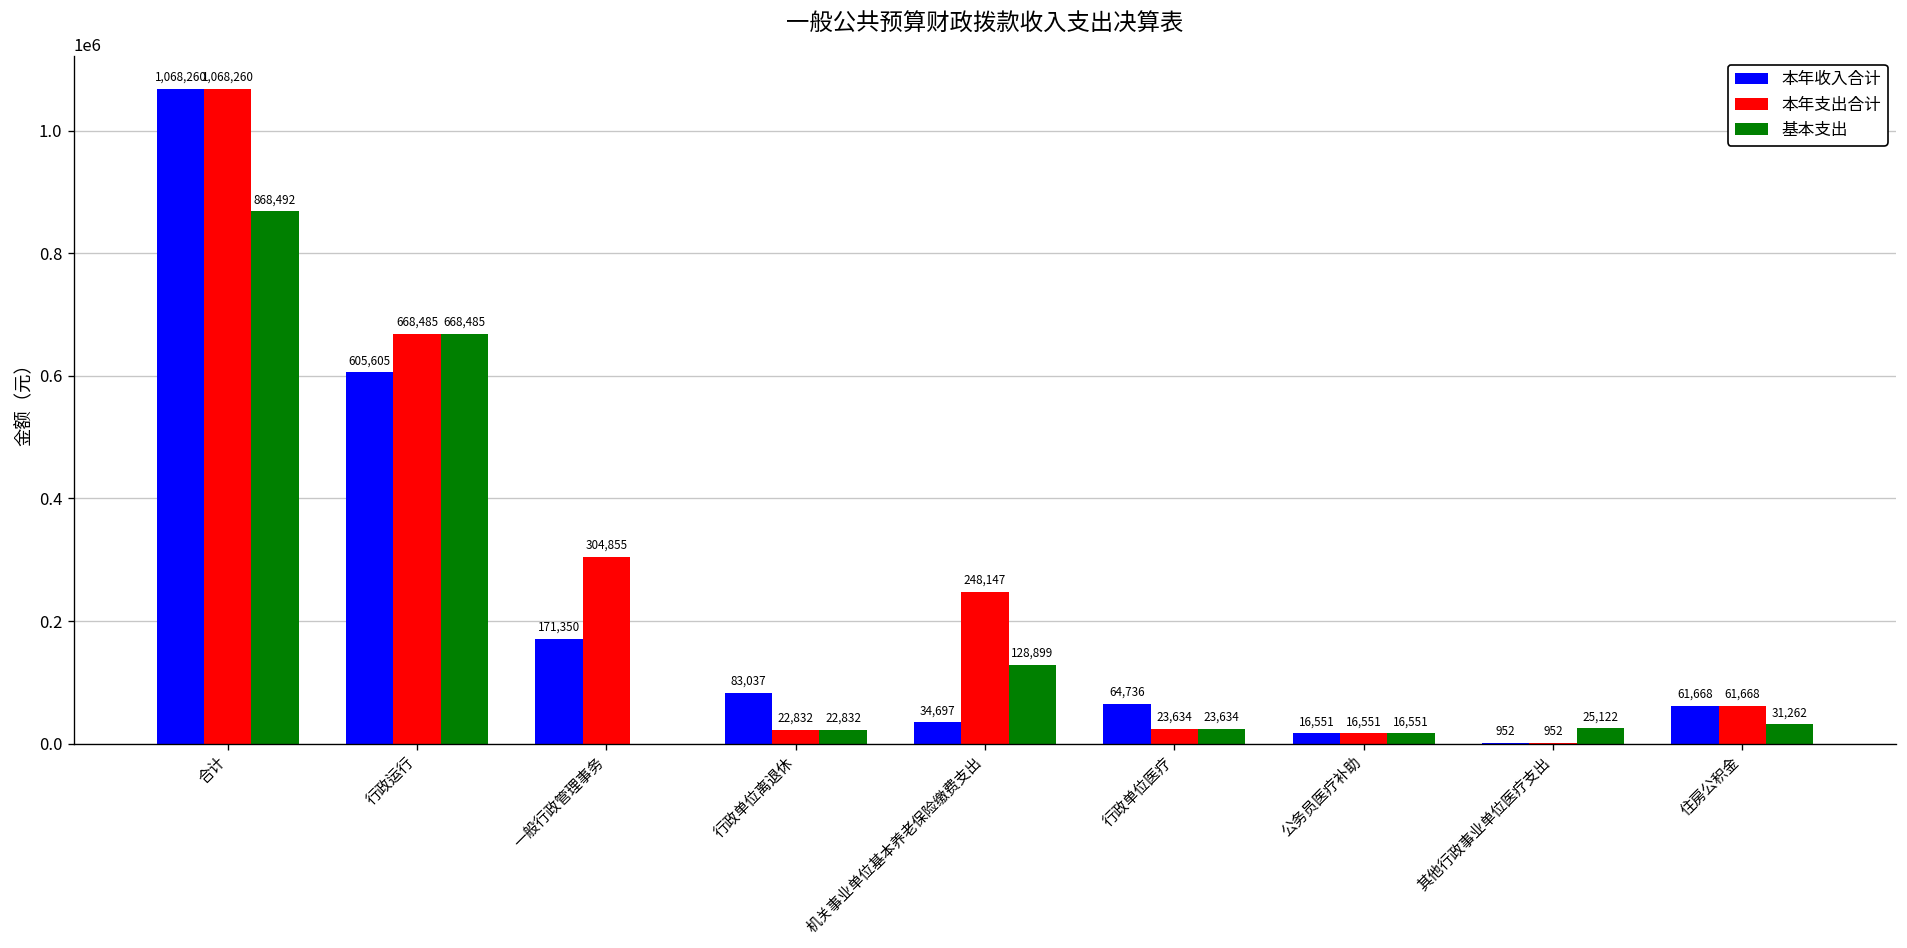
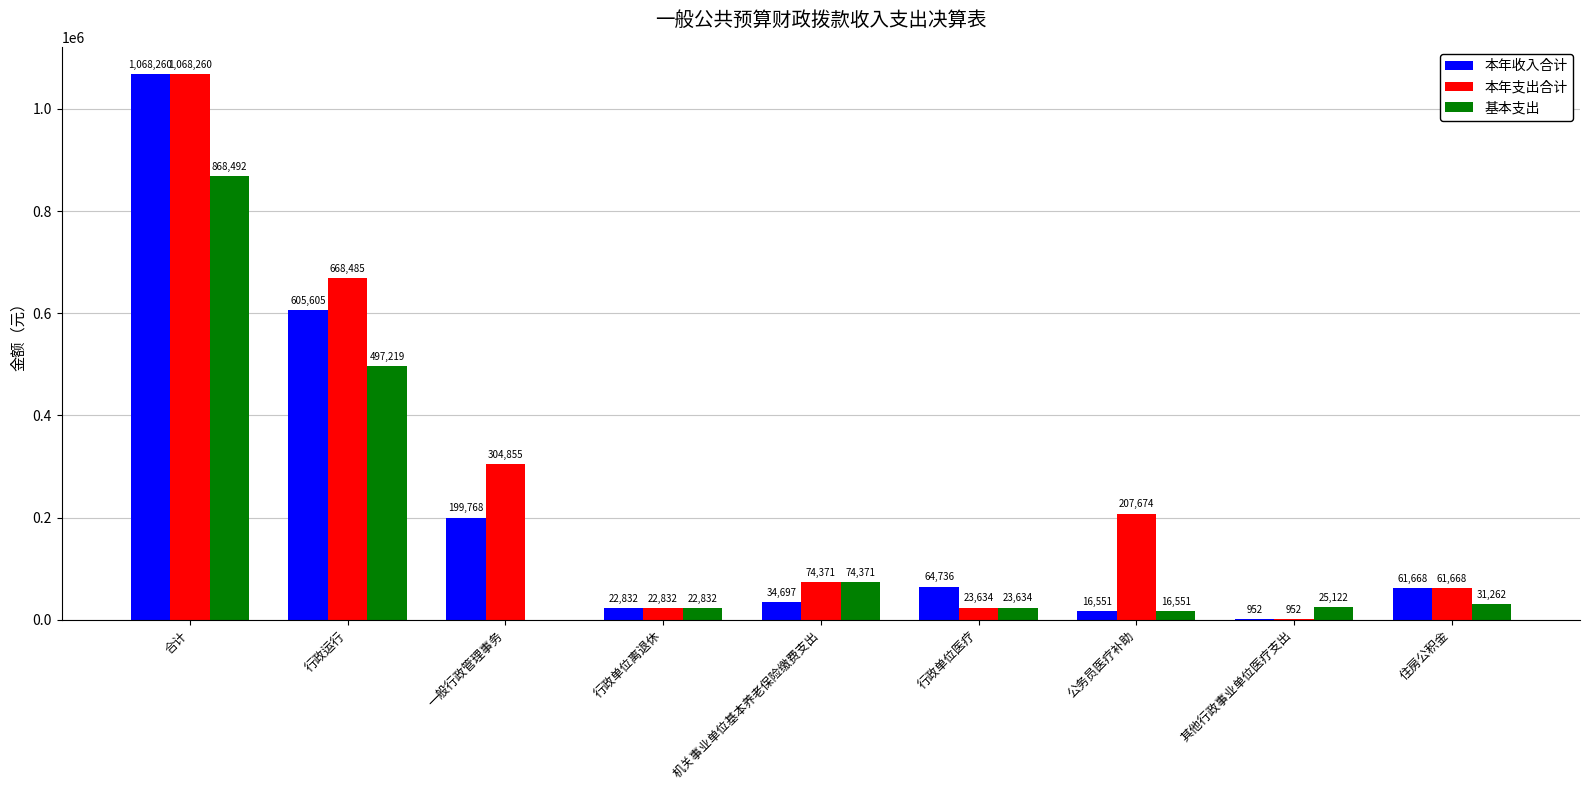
  {
    "本年收入合计": {
      "合计": "1,068,260",
      "行政运行": "605,605",
-     "一般行政管理事务": "171,350",
-     "行政单位离退休": "83,037",
+     "一般行政管理事务": "199,768",
+     "行政单位离退休": "22,832",
      "机关事业单位基本养老保险缴费支出": "34,697",
      "行政单位医疗": "64,736",
      "公务员医疗补助": "16,551",
      "其他行政事业单位医疗支出": "952",
      "住房公积金": "61,668"
    },
    "本年支出合计": {
      "合计": "1,068,260",
      "行政运行": "668,485",
      "一般行政管理事务": "304,855",
      "行政单位离退休": "22,832",
-     "机关事业单位基本养老保险缴费支出": "248,147",
+     "机关事业单位基本养老保险缴费支出": "74,371",
      "行政单位医疗": "23,634",
-     "公务员医疗补助": "16,551",
+     "公务员医疗补助": "207,674",
      "其他行政事业单位医疗支出": "952",
      "住房公积金": "61,668"
    },
    "基本支出": {
      "合计": "868,492",
-     "行政运行": "668,485",
+     "行政运行": "497,219",
      "行政单位离退休": "22,832",
-     "机关事业单位基本养老保险缴费支出": "128,899",
+     "机关事业单位基本养老保险缴费支出": "74,371",
      "行政单位医疗": "23,634",
      "公务员医疗补助": "16,551",
      "其他行政事业单位医疗支出": "25,122",
      "住房公积金": "31,262"
    }
  }
